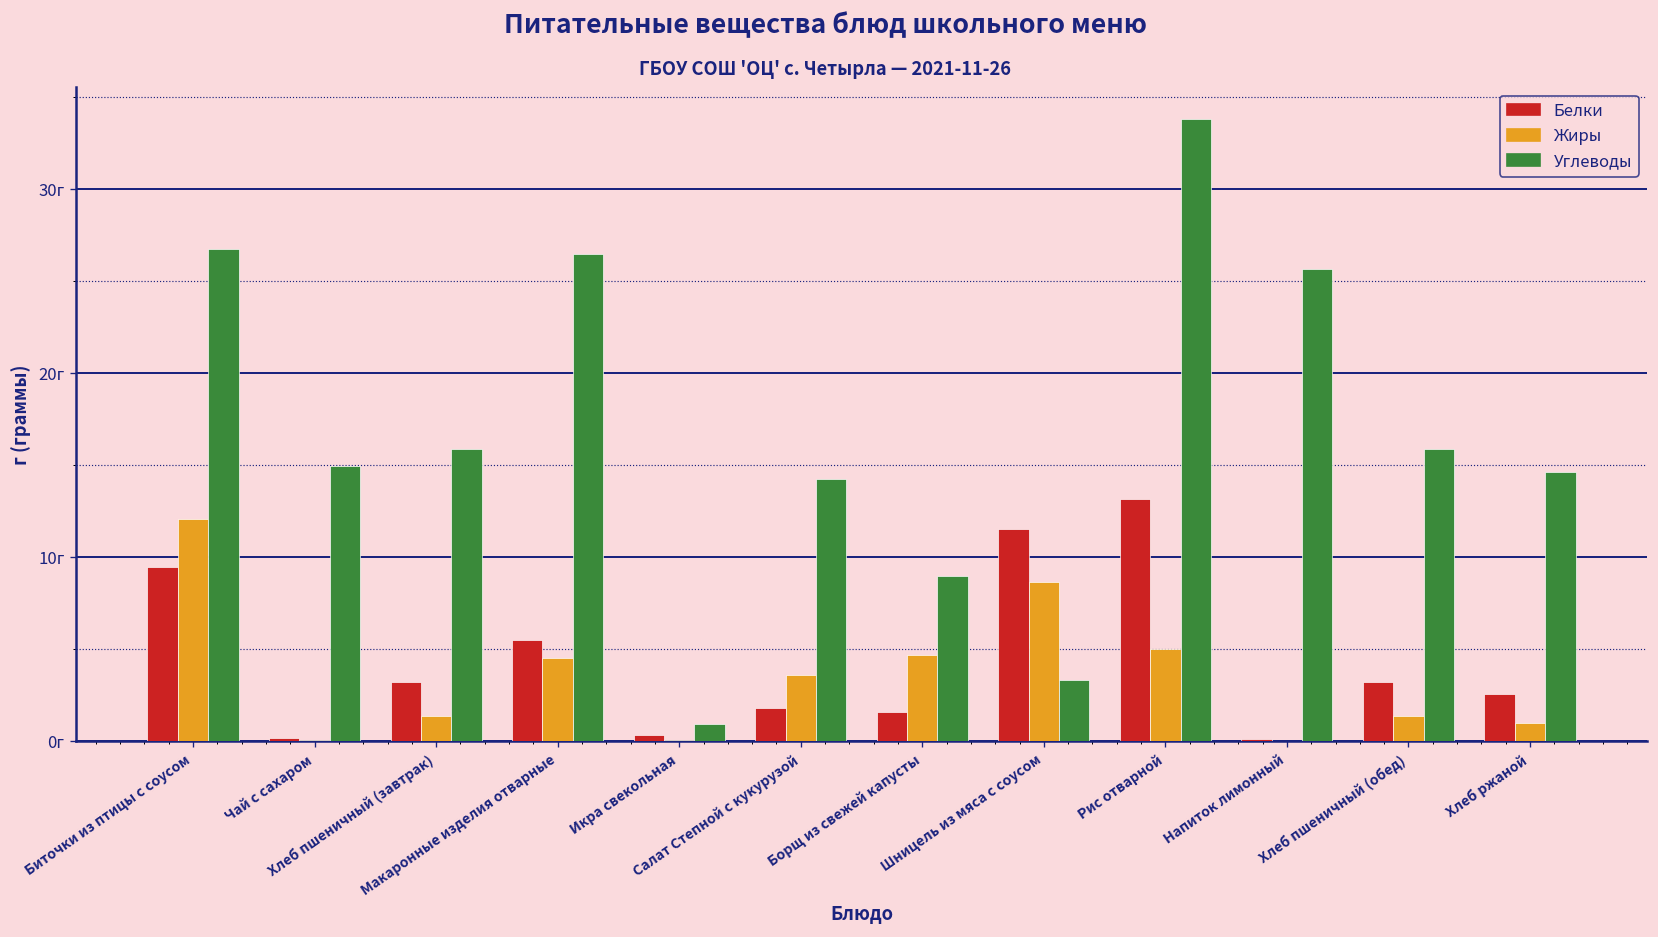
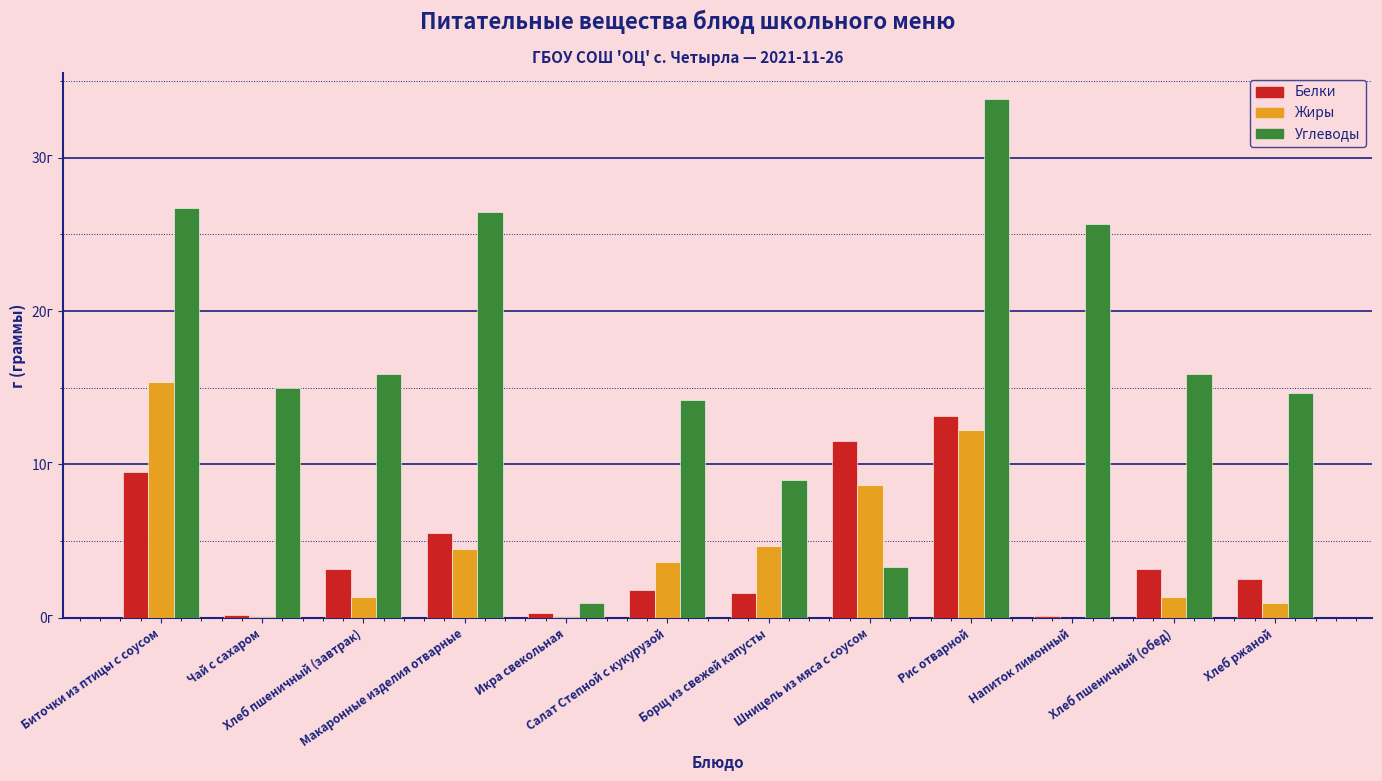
  {
    "Белки": {
      "Биточки из птицы с соусом": "9.5г",
      "Чай с сахаром": "0.2г",
      "Хлеб пшеничный (завтрак)": "3.2г",
      "Макаронные изделия отварные": "5.5г",
      "Икра свекольная": "0.4г",
      "Салат Степной с кукурузой": "1.8г",
      "Борщ из свежей капусты": "1.6г",
      "Шницель из мяса с соусом": "11.5г",
      "Рис отварной": "13.2г",
      "Хлеб пшеничный (обед)": "3.2г",
      "Хлеб ржаной": "2.6г"
    },
    "Жиры": {
-     "Биточки из птицы с соусом": "12.1г",
+     "Биточки из птицы с соусом": "15.4г",
      "Хлеб пшеничный (завтрак)": "1.4г",
      "Макаронные изделия отварные": "4.5г",
      "Салат Степной с кукурузой": "3.6г",
      "Борщ из свежей капусты": "4.7г",
      "Шницель из мяса с соусом": "8.7г",
-     "Рис отварной": "5.0г",
+     "Рис отварной": "12.2г",
      "Хлеб пшеничный (обед)": "1.4г",
      "Хлеб ржаной": "1.0г"
    },
    "Углеводы": {
      "Биточки из птицы с соусом": "26.7г",
      "Чай с сахаром": "15.0г",
      "Хлеб пшеничный (завтрак)": "15.9г",
      "Макаронные изделия отварные": "26.5г",
      "Икра свекольная": "1.0г",
      "Салат Степной с кукурузой": "14.2г",
      "Борщ из свежей капусты": "9.0г",
      "Шницель из мяса с соусом": "3.3г",
      "Рис отварной": "33.8г",
      "Напиток лимонный": "25.7г",
      "Хлеб пшеничный (обед)": "15.9г",
      "Хлеб ржаной": "14.6г"
    }
  }
